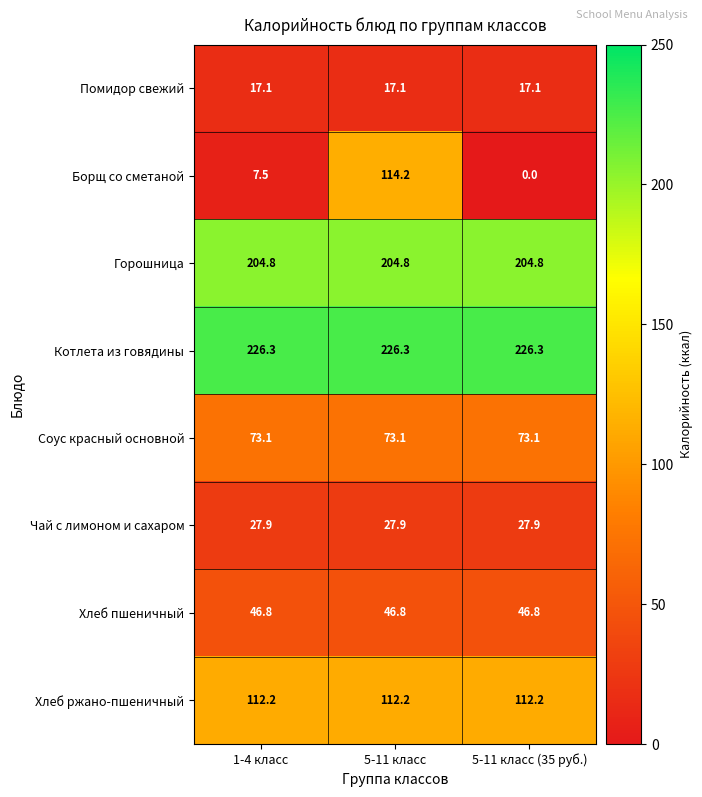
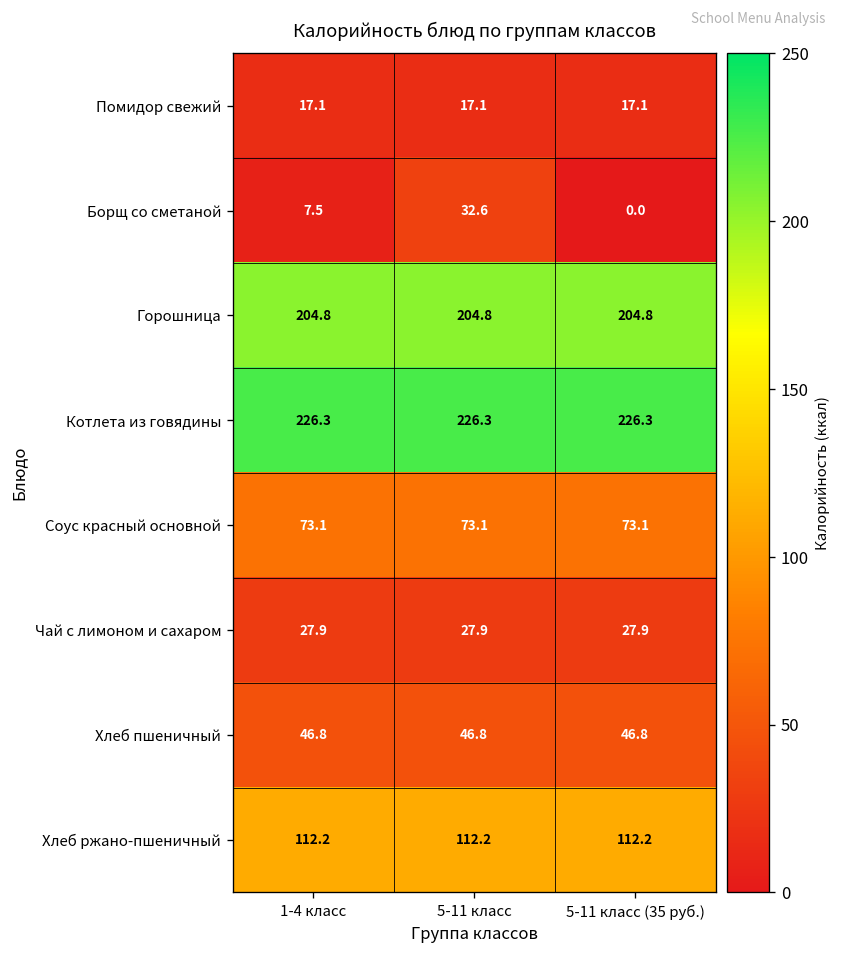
  {
    "Помидор свежий": {
      "1-4 класс": 17.1,
      "5-11 класс": 17.1,
      "5-11 класс (35 руб.)": 17.1
    },
    "Борщ со сметаной": {
      "1-4 класс": 7.5,
-     "5-11 класс": 114.2,
+     "5-11 класс": 32.6,
      "5-11 класс (35 руб.)": 0.0
    },
    "Горошница": {
      "1-4 класс": 204.8,
      "5-11 класс": 204.8,
      "5-11 класс (35 руб.)": 204.8
    },
    "Котлета из говядины": {
      "1-4 класс": 226.3,
      "5-11 класс": 226.3,
      "5-11 класс (35 руб.)": 226.3
    },
    "Соус красный основной": {
      "1-4 класс": 73.1,
      "5-11 класс": 73.1,
      "5-11 класс (35 руб.)": 73.1
    },
    "Чай с лимоном и сахаром": {
      "1-4 класс": 27.9,
      "5-11 класс": 27.9,
      "5-11 класс (35 руб.)": 27.9
    },
    "Хлеб пшеничный": {
      "1-4 класс": 46.8,
      "5-11 класс": 46.8,
      "5-11 класс (35 руб.)": 46.8
    },
    "Хлеб ржано-пшеничный": {
      "1-4 класс": 112.2,
      "5-11 класс": 112.2,
      "5-11 класс (35 руб.)": 112.2
    }
  }
